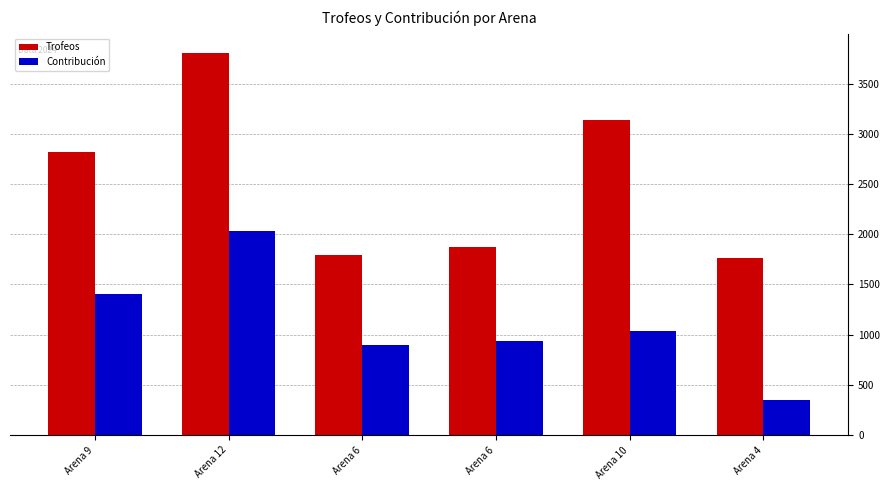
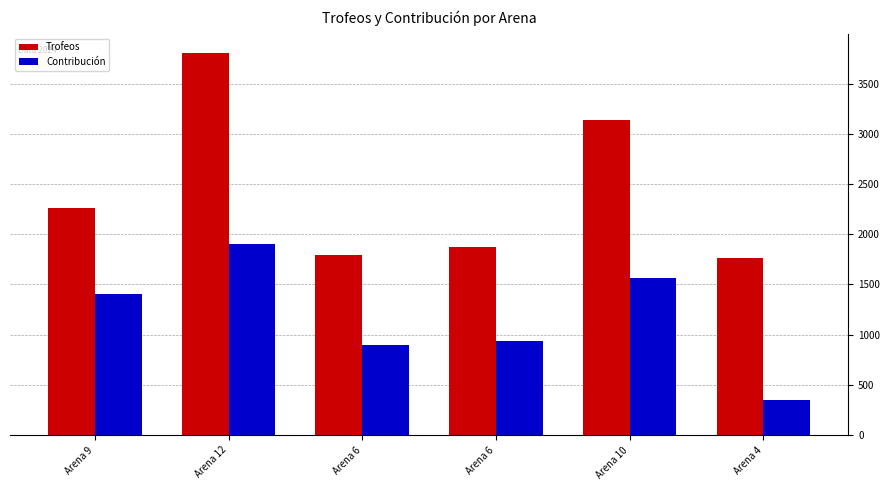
  {
    "Trofeos": {
-     "Arena 9": 2820,
+     "Arena 9": 2270,
      "Arena 12": 3810,
      "Arena 10": 3140,
      "Arena 4": 1770
    },
    "Contribución": {
      "Arena 9": 1410,
-     "Arena 12": 2030,
-     "Arena 10": 1040,
+     "Arena 12": 1900,
+     "Arena 10": 1570,
      "Arena 4": 350
    }
  }
